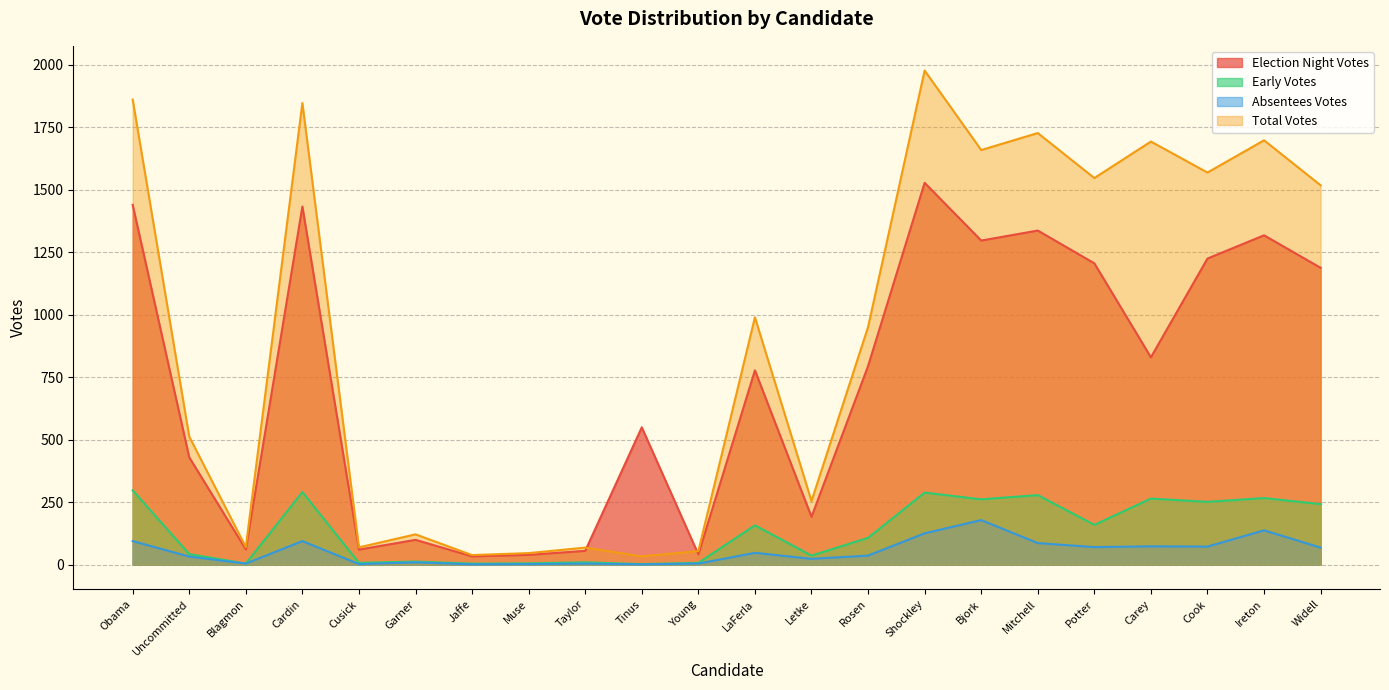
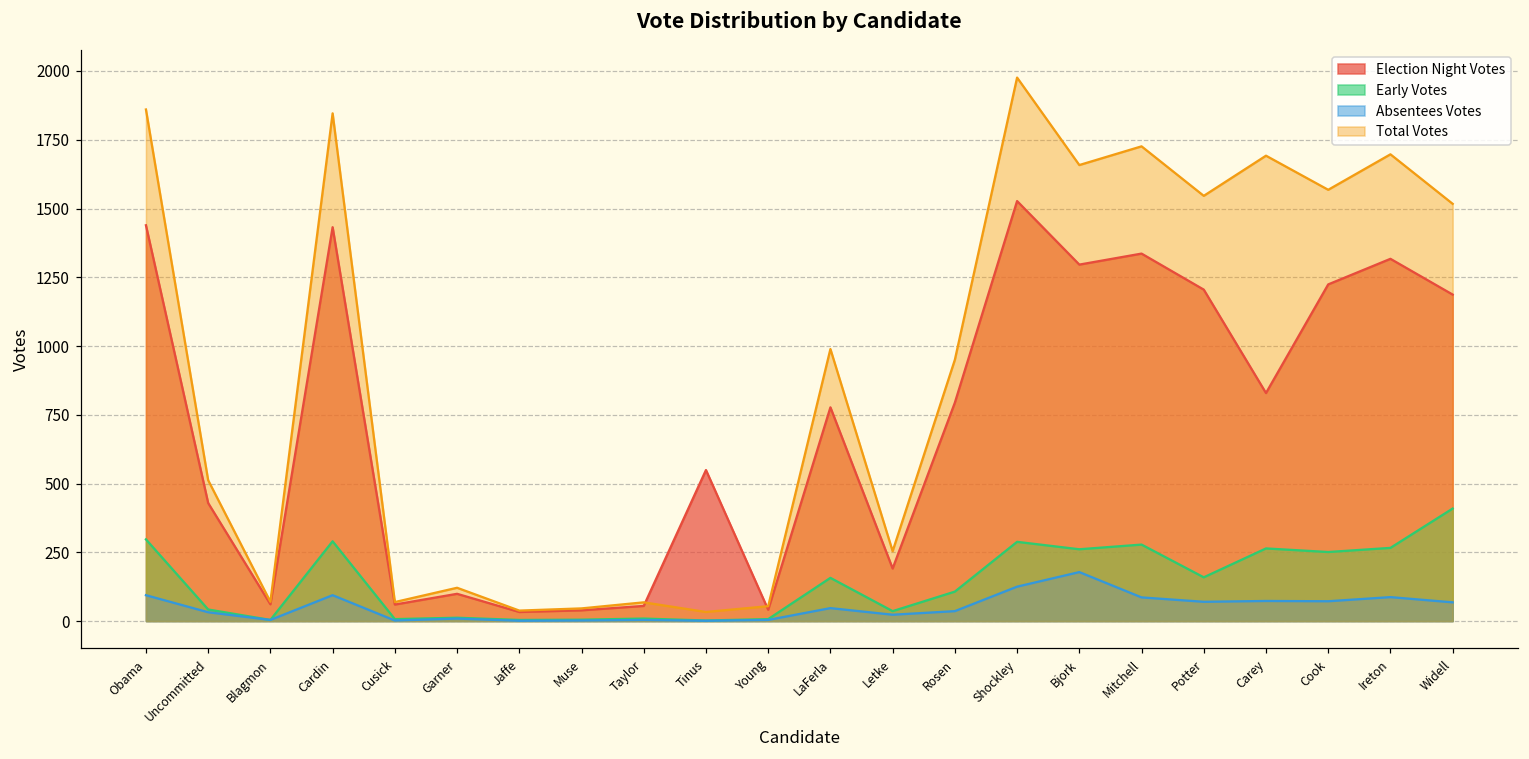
  {
    "Election Night Votes": {
      "Obama": 1440,
      "Uncommitted": 430,
      "Cardin": 1430,
      "Garner": 100,
      "Taylor": 60,
      "Tinus": 550,
      "Young": 40,
      "LaFerla": 780,
      "Letke": 190,
      "Rosen": 790,
      "Shockley": 1530,
      "Bjork": 1300,
      "Mitchell": 1340,
      "Potter": 1210,
      "Carey": 830,
      "Cook": 1220,
      "Ireton": 1320,
      "Widell": 1190
    },
    "Early Votes": {
      "Obama": 300,
      "Cardin": 290,
      "LaFerla": 160,
      "Letke": 40,
      "Rosen": 110,
      "Shockley": 290,
      "Bjork": 260,
      "Mitchell": 280,
      "Potter": 160,
      "Carey": 260,
      "Cook": 250,
      "Ireton": 270,
-     "Widell": 240
+     "Widell": 410
    },
    "Absentees Votes": {
      "Obama": 90,
      "Cardin": 90,
      "LaFerla": 50,
      "Letke": 20,
      "Rosen": 40,
      "Shockley": 130,
      "Bjork": 180,
      "Mitchell": 90,
      "Potter": 70,
      "Carey": 70,
      "Cook": 70,
-     "Ireton": 140,
+     "Ireton": 90,
      "Widell": 70
    },
    "Total Votes": {
      "Obama": 1860,
      "Uncommitted": 510,
      "Cardin": 1850,
      "Garner": 120,
      "Taylor": 70,
      "Tinus": 30,
      "Young": 50,
      "LaFerla": 990,
      "Letke": 250,
      "Rosen": 950,
      "Shockley": 1980,
      "Bjork": 1660,
      "Mitchell": 1730,
      "Potter": 1550,
      "Carey": 1690,
      "Cook": 1570,
      "Ireton": 1700,
      "Widell": 1520
    }
  }
